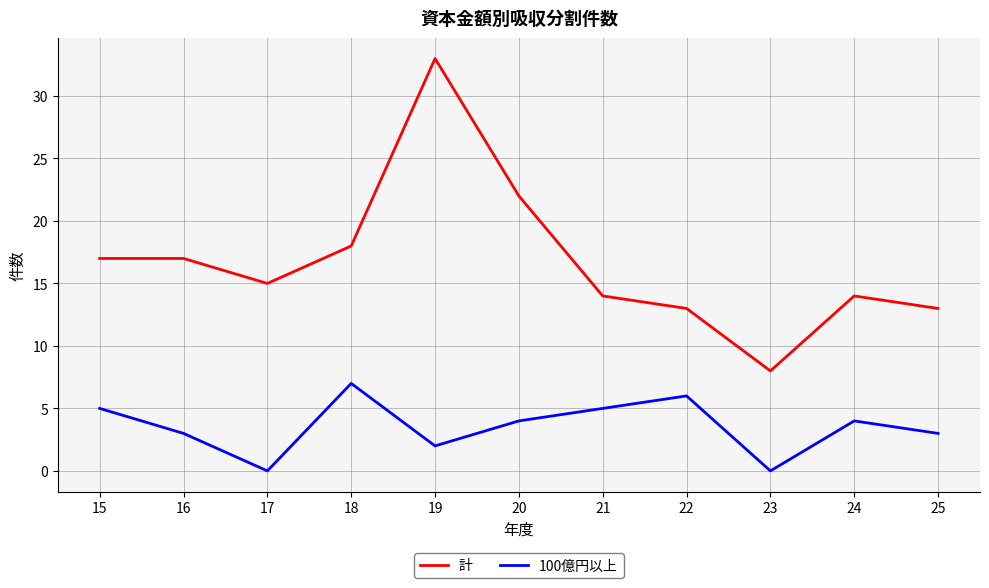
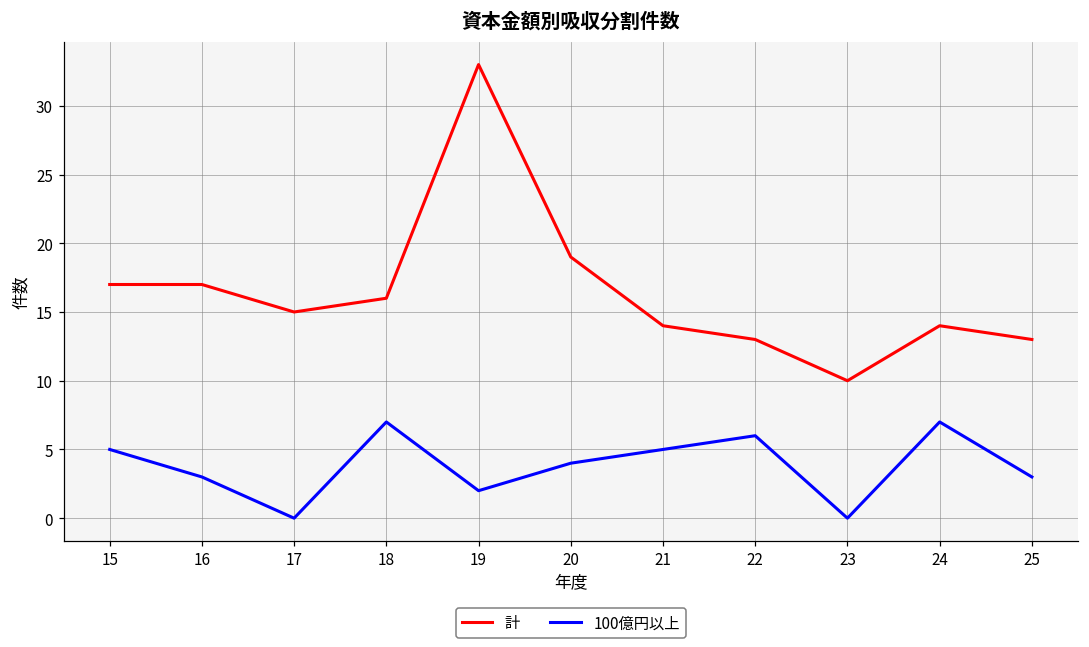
  {
    "計": {
      "15": 17,
      "16": 17,
      "17": 15,
-     "18": 18,
+     "18": 16,
      "19": 33,
-     "20": 22,
+     "20": 19,
      "21": 14,
      "22": 13,
-     "23": 8,
+     "23": 10,
      "24": 14,
      "25": 13
    },
    "100億円以上": {
      "15": 5,
      "16": 3,
      "17": 0,
      "18": 7,
      "19": 2,
      "20": 4,
      "21": 5,
      "22": 6,
      "23": 0,
-     "24": 4,
+     "24": 7,
      "25": 3
    }
  }
